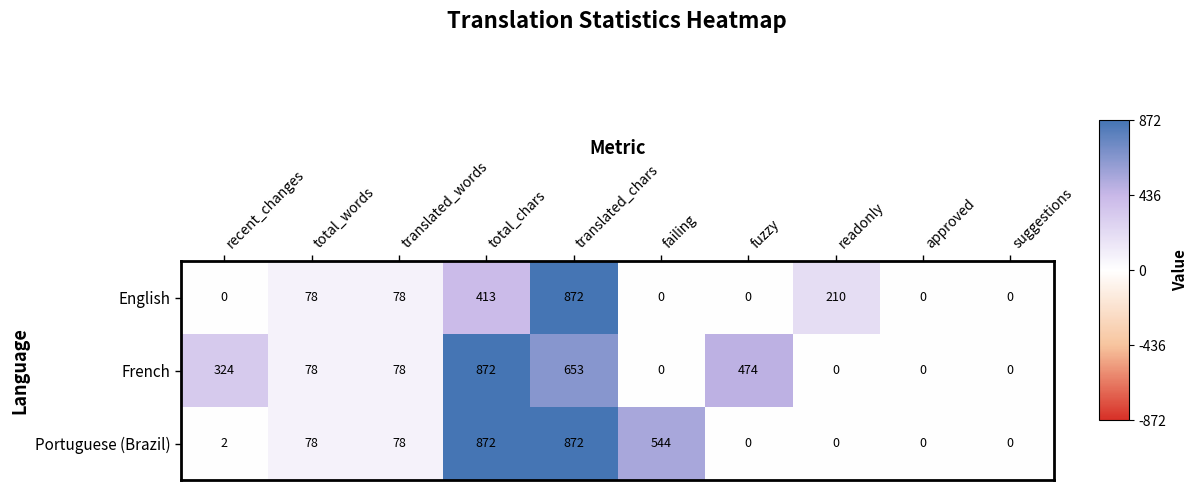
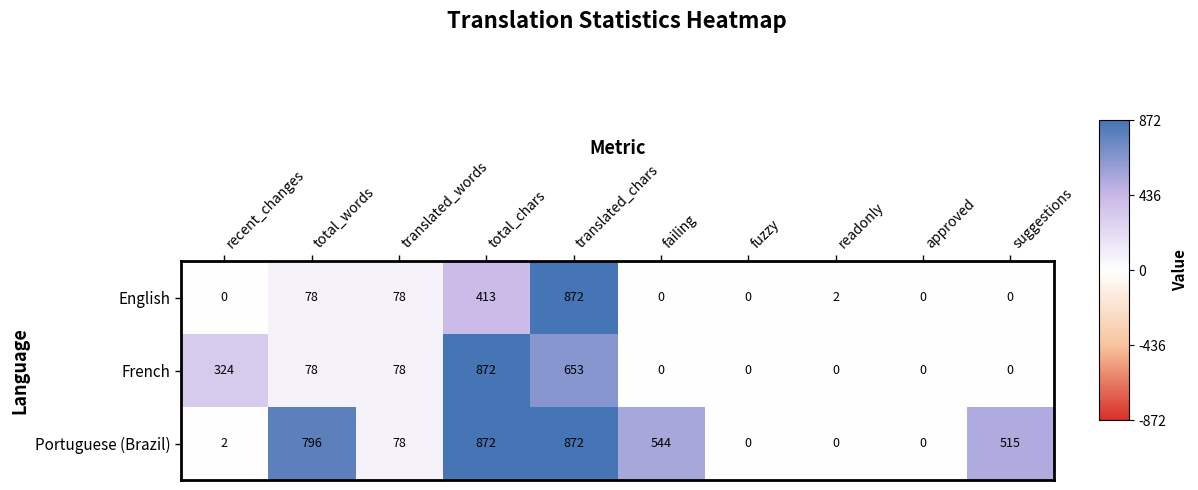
  {
    "English": {
      "recent_changes": 0,
      "total_words": 78,
      "translated_words": 78,
      "total_chars": 413,
      "translated_chars": 872,
      "failing": 0,
      "fuzzy": 0,
-     "readonly": 210,
+     "readonly": 2,
      "approved": 0,
      "suggestions": 0
    },
    "French": {
      "recent_changes": 324,
      "total_words": 78,
      "translated_words": 78,
      "total_chars": 872,
      "translated_chars": 653,
      "failing": 0,
-     "fuzzy": 474,
+     "fuzzy": 0,
      "readonly": 0,
      "approved": 0,
      "suggestions": 0
    },
    "Portuguese (Brazil)": {
      "recent_changes": 2,
-     "total_words": 78,
+     "total_words": 796,
      "translated_words": 78,
      "total_chars": 872,
      "translated_chars": 872,
      "failing": 544,
      "fuzzy": 0,
      "readonly": 0,
      "approved": 0,
-     "suggestions": 0
+     "suggestions": 515
    }
  }
